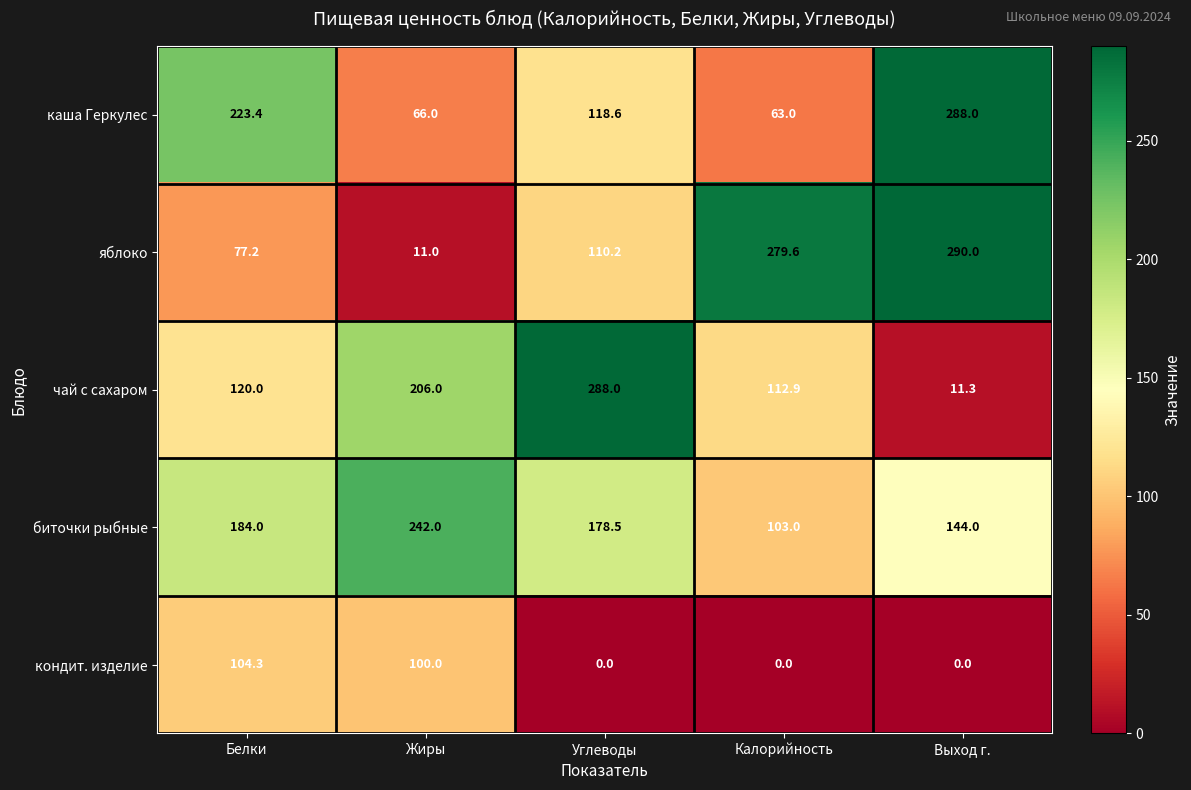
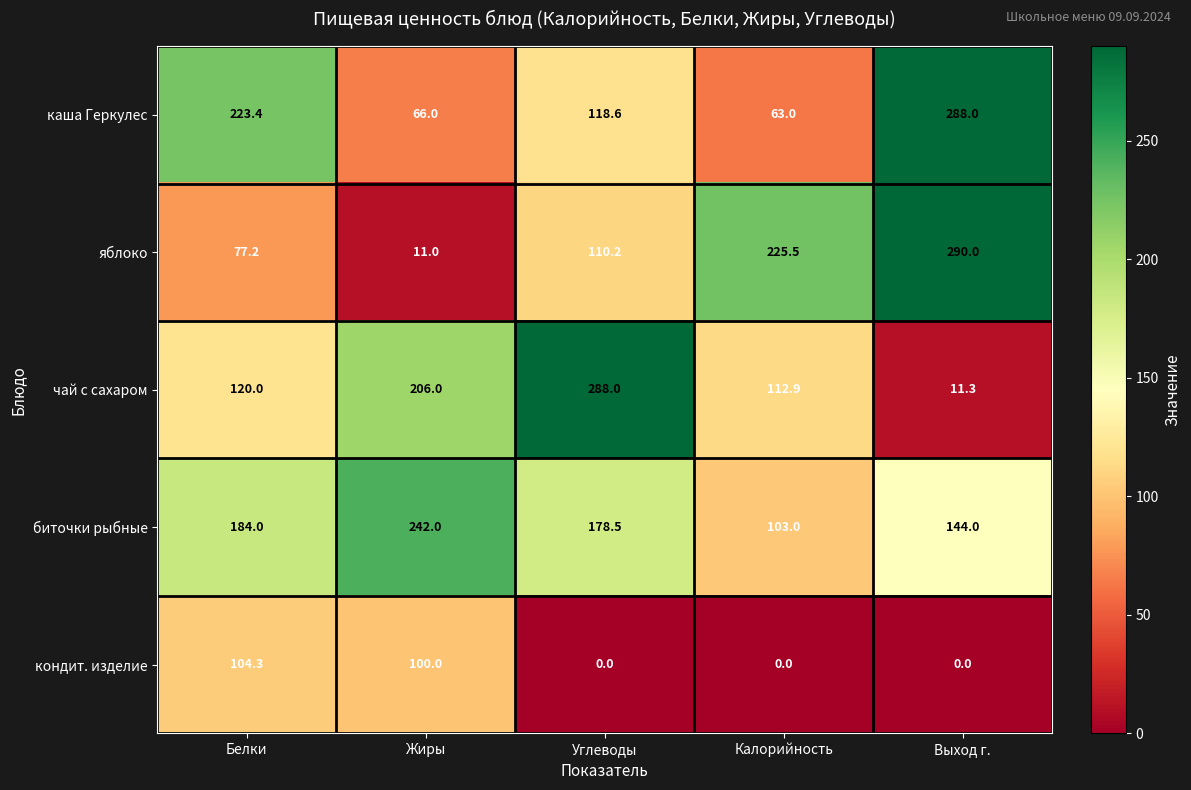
  {
    "каша Геркулес": {
      "Белки": 223.4,
      "Жиры": 66.0,
      "Углеводы": 118.6,
      "Калорийность": 63.0,
      "Выход г.": 288.0
    },
    "яблоко": {
      "Белки": 77.2,
      "Жиры": 11.0,
      "Углеводы": 110.2,
-     "Калорийность": 279.6,
+     "Калорийность": 225.5,
      "Выход г.": 290.0
    },
    "чай с сахаром": {
      "Белки": 120.0,
      "Жиры": 206.0,
      "Углеводы": 288.0,
      "Калорийность": 112.9,
      "Выход г.": 11.3
    },
    "биточки рыбные": {
      "Белки": 184.0,
      "Жиры": 242.0,
      "Углеводы": 178.5,
      "Калорийность": 103.0,
      "Выход г.": 144.0
    },
    "кондит. изделие": {
      "Белки": 104.3,
      "Жиры": 100.0,
      "Углеводы": 0.0,
      "Калорийность": 0.0,
      "Выход г.": 0.0
    }
  }
